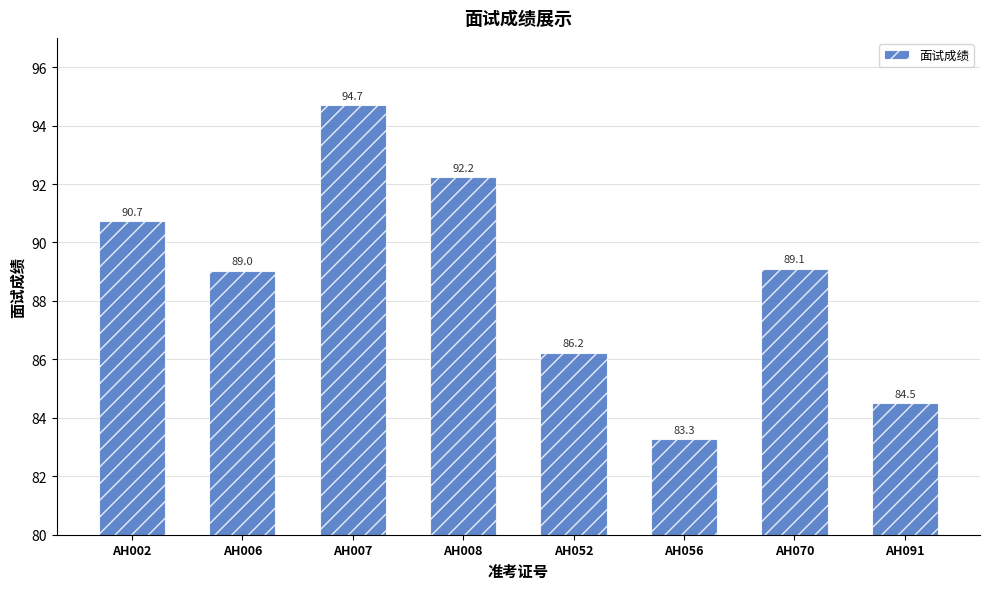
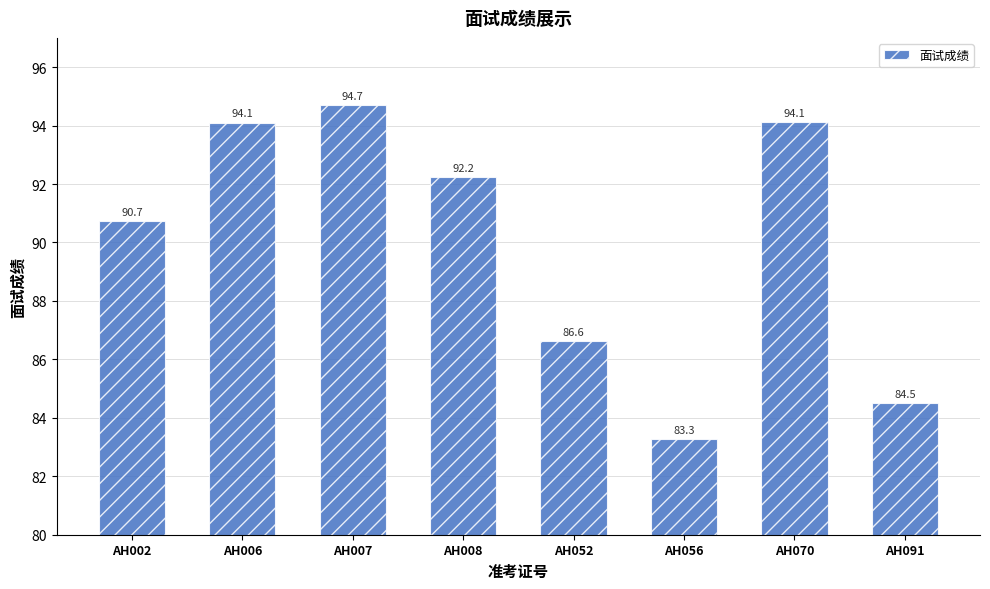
  {
    "AH002": 90.7,
-   "AH006": 89.0,
+   "AH006": 94.1,
    "AH007": 94.7,
    "AH008": 92.2,
-   "AH052": 86.2,
+   "AH052": 86.6,
    "AH056": 83.3,
-   "AH070": 89.1,
+   "AH070": 94.1,
    "AH091": 84.5
  }
